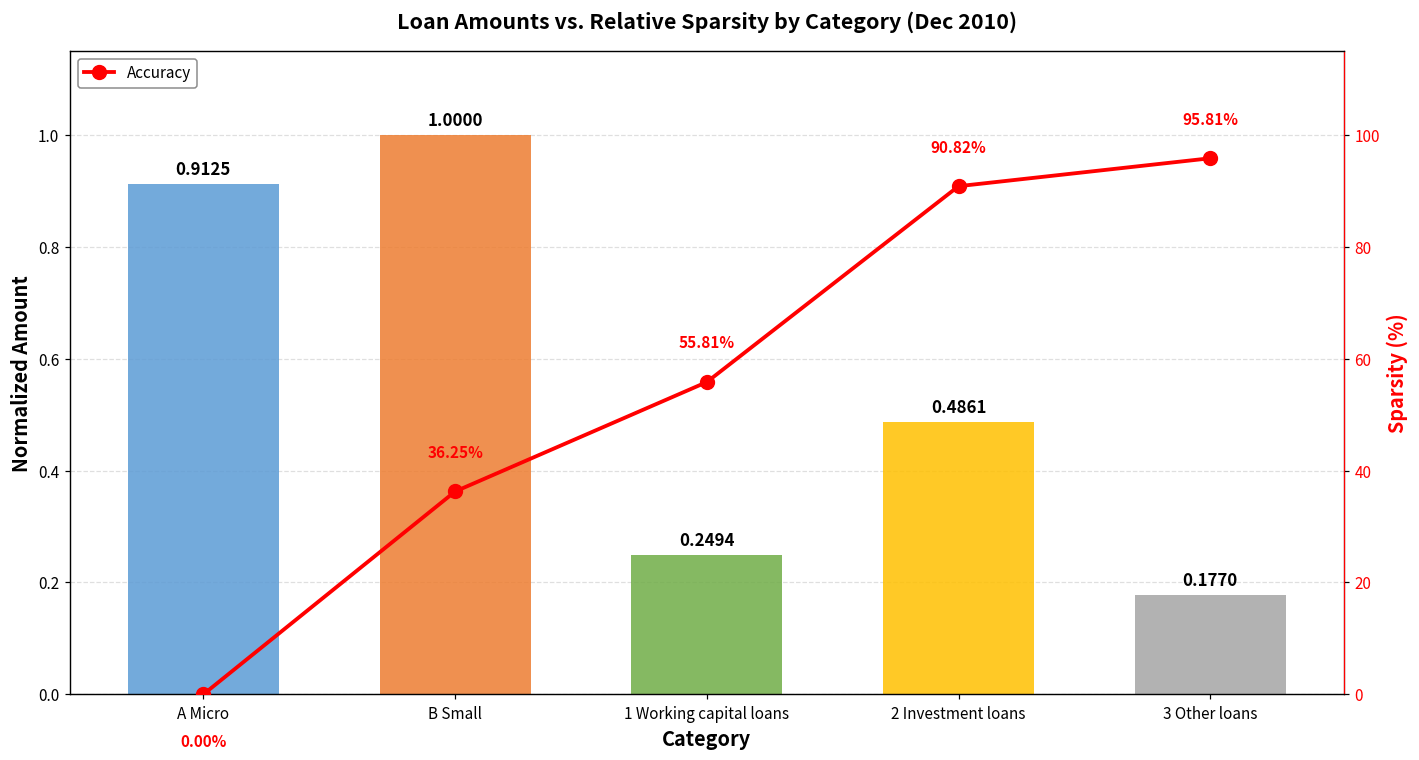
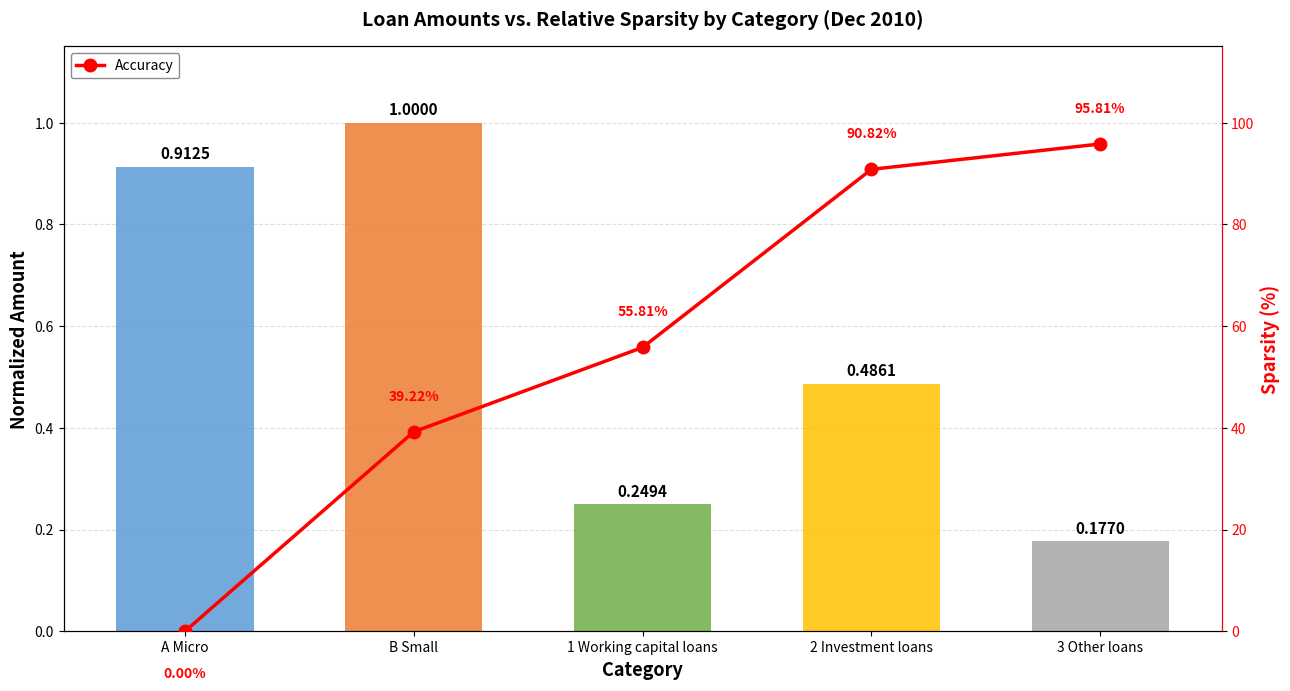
  {
    "Accuracy": {
-     "B Small": "36.25%"
+     "B Small": "39.22%"
    }
  }
